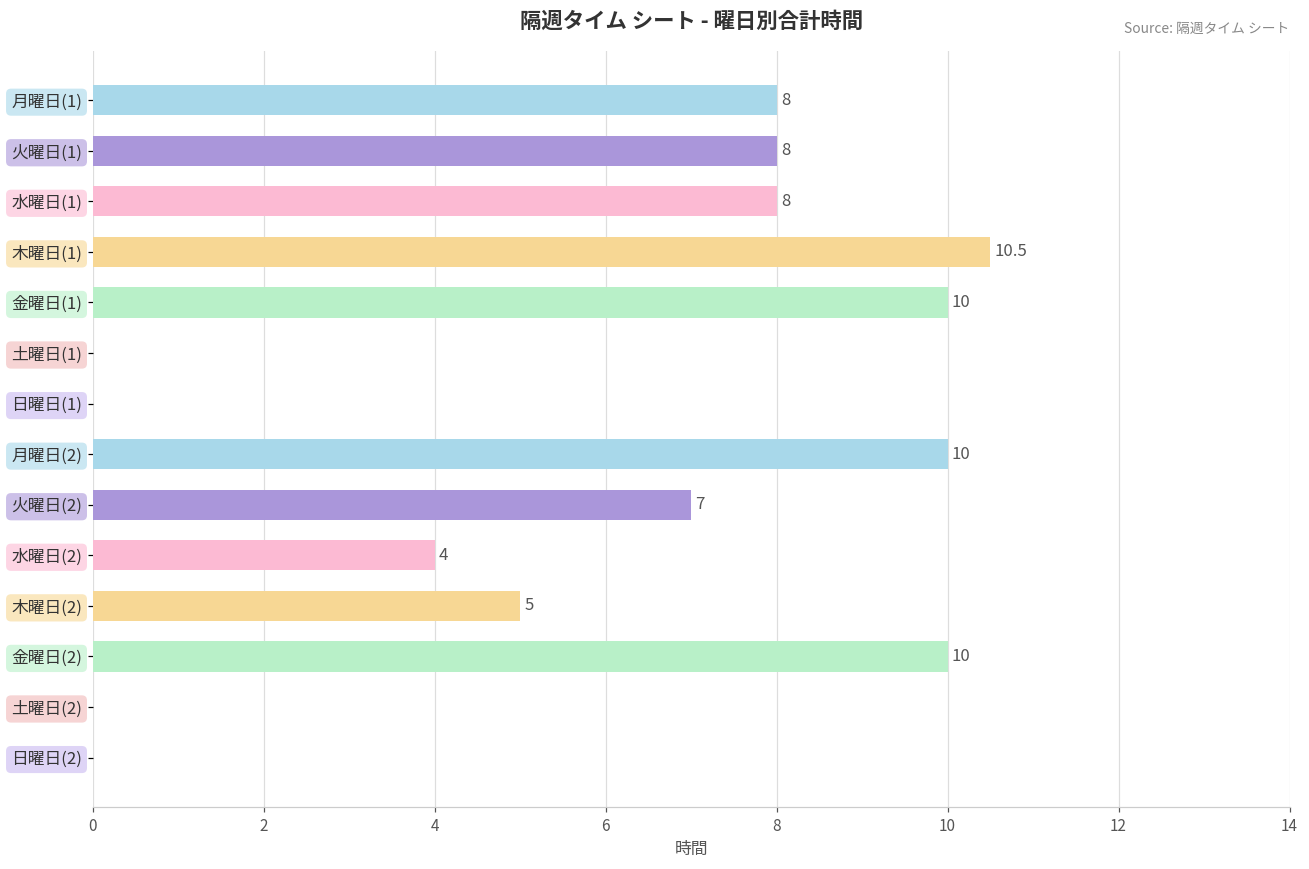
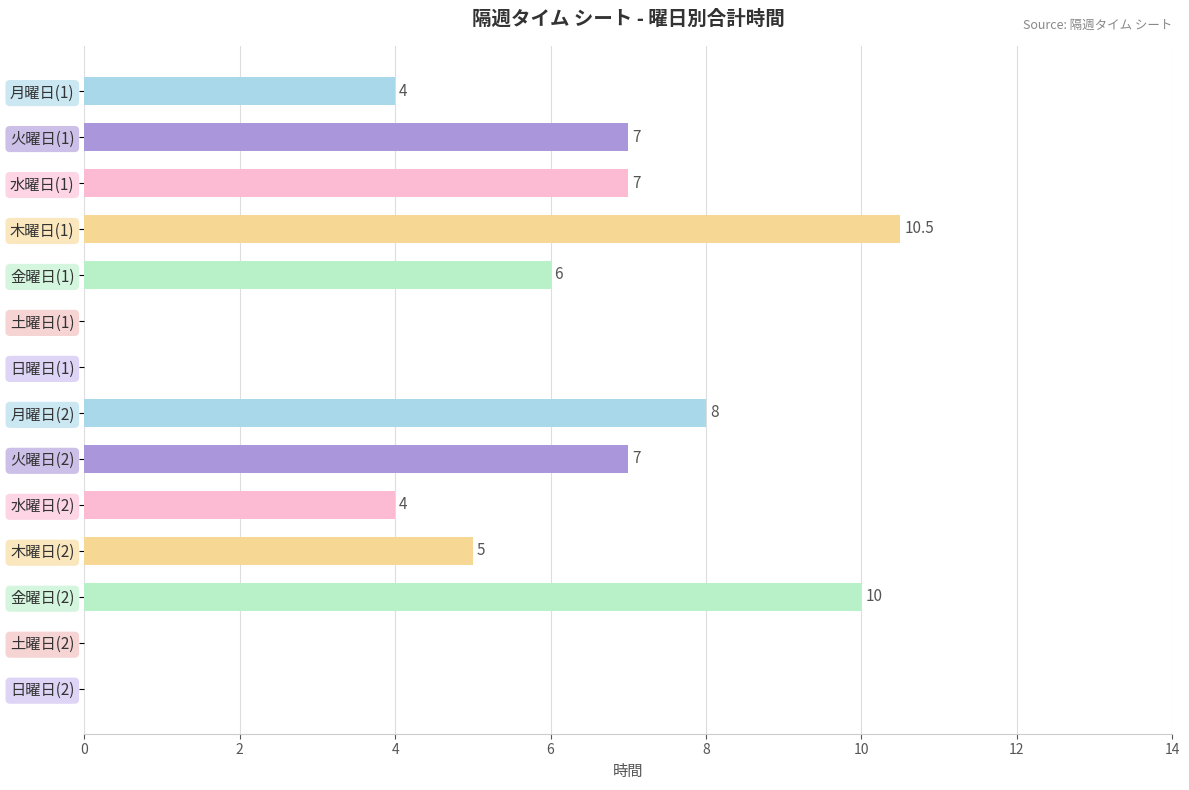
  {
-   "月曜日(1)": 8,
-   "火曜日(1)": 8,
-   "水曜日(1)": 8,
+   "月曜日(1)": 4,
+   "火曜日(1)": 7,
+   "水曜日(1)": 7,
    "木曜日(1)": 10.5,
-   "金曜日(1)": 10,
-   "月曜日(2)": 10,
+   "金曜日(1)": 6,
+   "月曜日(2)": 8,
    "火曜日(2)": 7,
    "水曜日(2)": 4,
    "木曜日(2)": 5,
    "金曜日(2)": 10
  }
